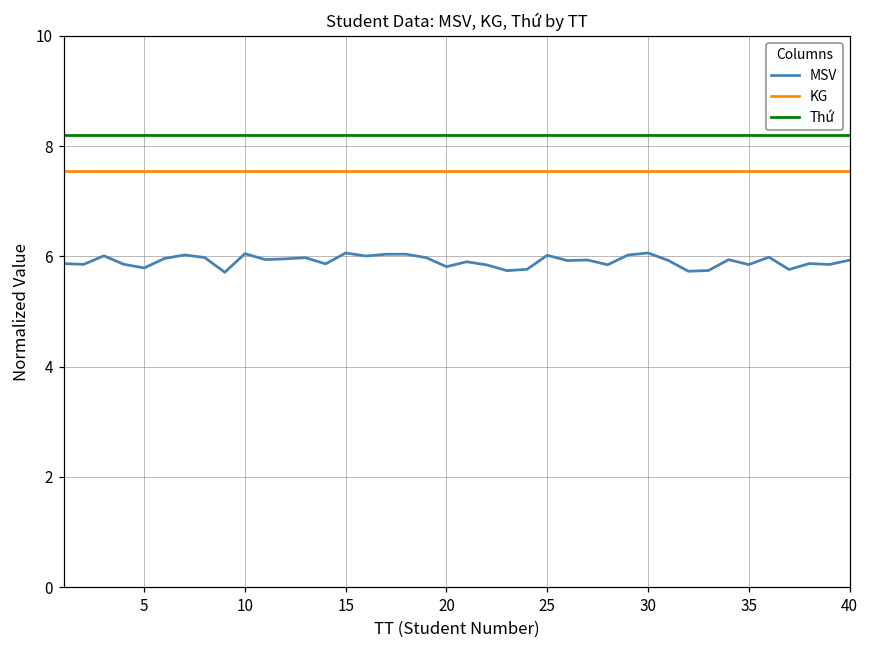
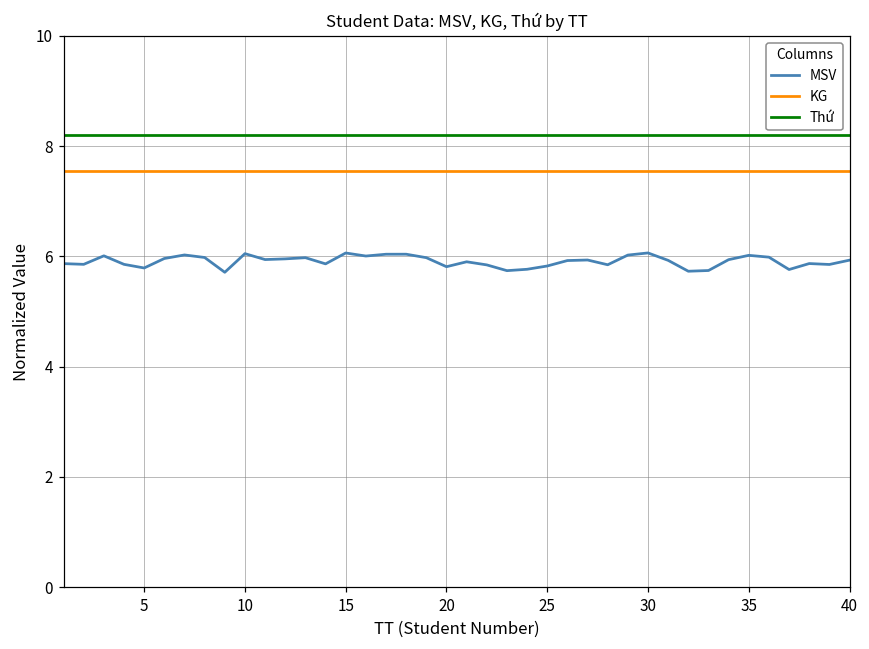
  {
    "MSV": {
      "5": 5.8,
      "10": 6.0,
      "15": 6.1,
      "20": 5.8,
-     "25": 6.0,
+     "25": 5.8,
      "30": 6.1,
-     "35": 5.9,
+     "35": 6.0,
      "40": 5.9
    },
    "KG": {
      "5": 7.6,
      "10": 7.6,
      "15": 7.6,
      "20": 7.6,
      "25": 7.6,
      "30": 7.6,
      "35": 7.6,
      "40": 7.6
    },
    "Thứ": {
      "5": 8.2,
      "10": 8.2,
      "15": 8.2,
      "20": 8.2,
      "25": 8.2,
      "30": 8.2,
      "35": 8.2,
      "40": 8.2
    }
  }
